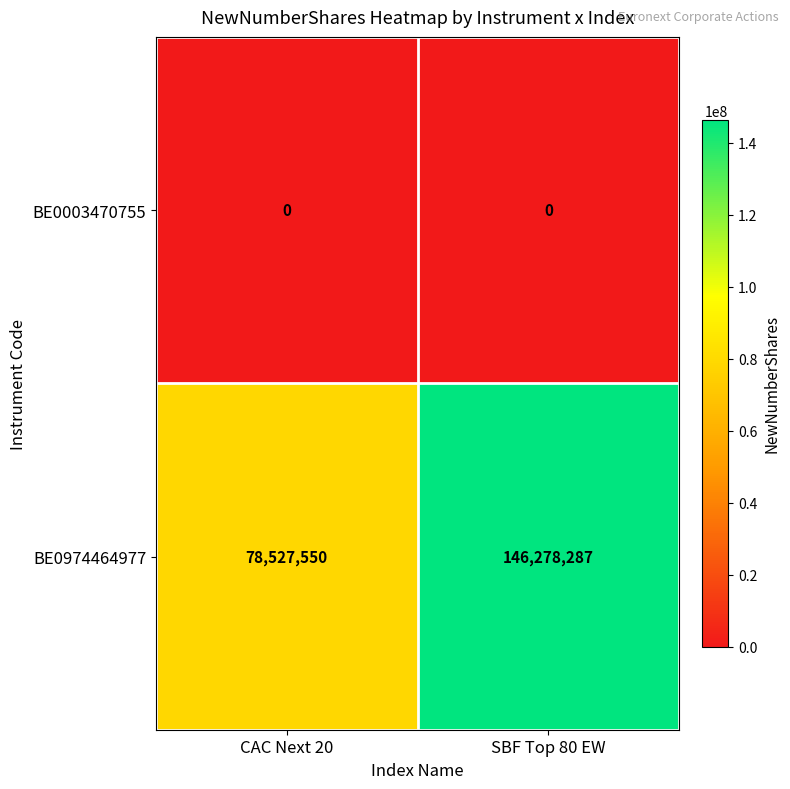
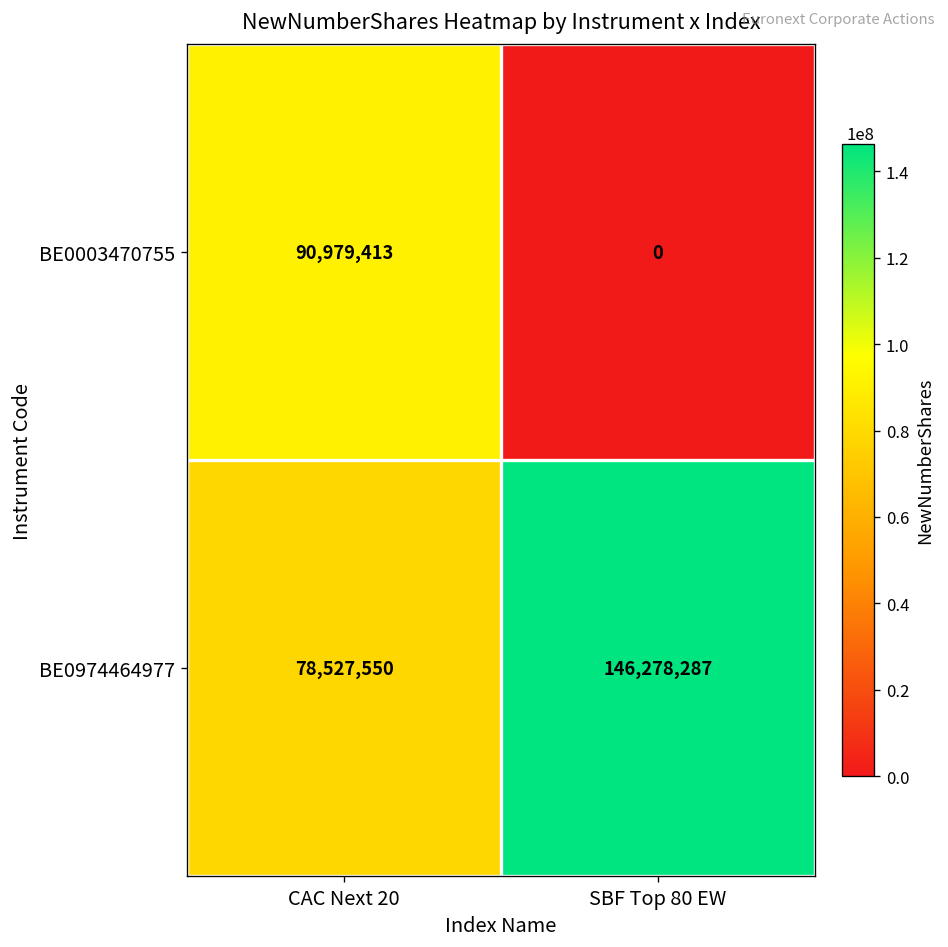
  {
    "BE0003470755": {
-     "CAC Next 20": "0",
+     "CAC Next 20": "90,979,413",
      "SBF Top 80 EW": "0"
    },
    "BE0974464977": {
      "CAC Next 20": "78,527,550",
      "SBF Top 80 EW": "146,278,287"
    }
  }
